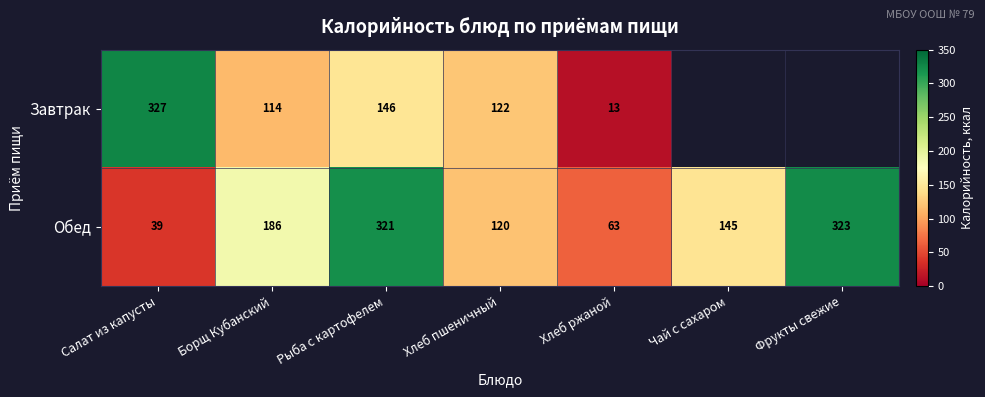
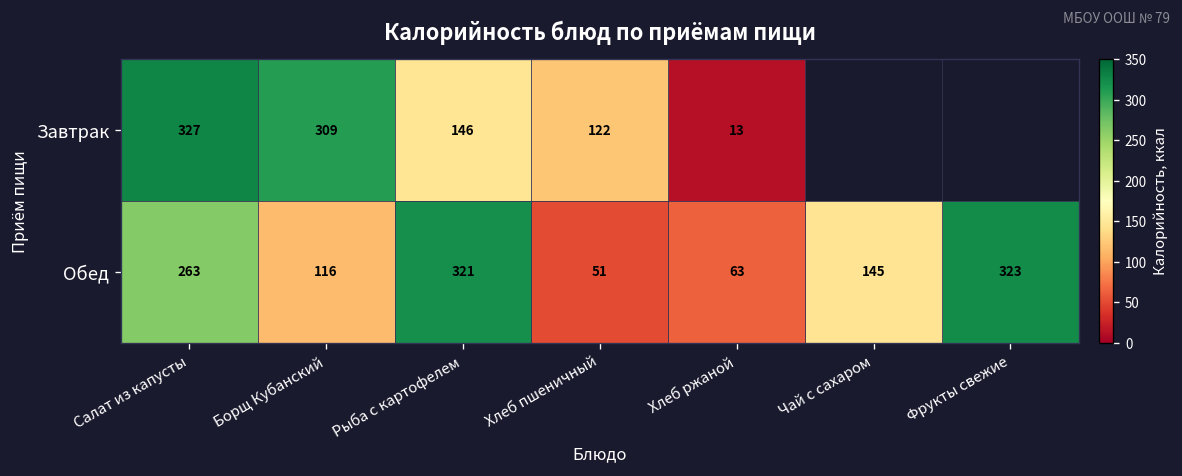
  {
    "Завтрак": {
      "Салат из капусты": 327,
-     "Борщ Кубанский": 114,
+     "Борщ Кубанский": 309,
      "Рыба с картофелем": 146,
      "Хлеб пшеничный": 122,
      "Хлеб ржаной": 13
    },
    "Обед": {
-     "Салат из капусты": 39,
-     "Борщ Кубанский": 186,
+     "Салат из капусты": 263,
+     "Борщ Кубанский": 116,
      "Рыба с картофелем": 321,
-     "Хлеб пшеничный": 120,
+     "Хлеб пшеничный": 51,
      "Хлеб ржаной": 63,
      "Чай с сахаром": 145,
      "Фрукты свежие": 323
    }
  }
